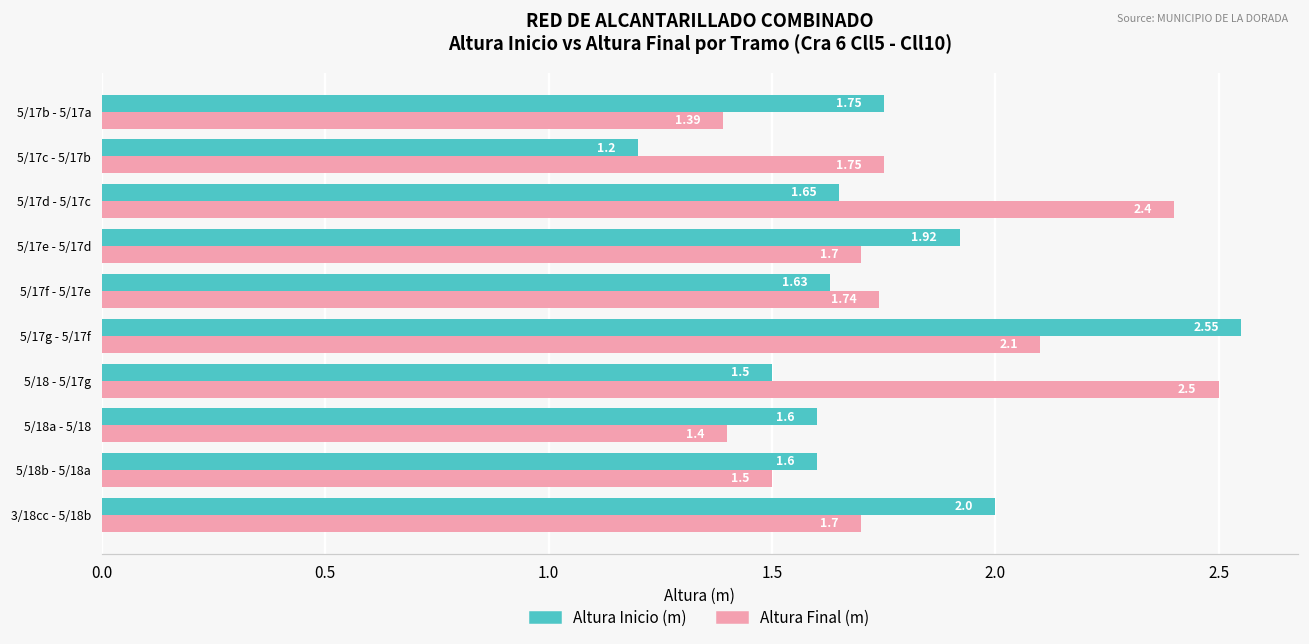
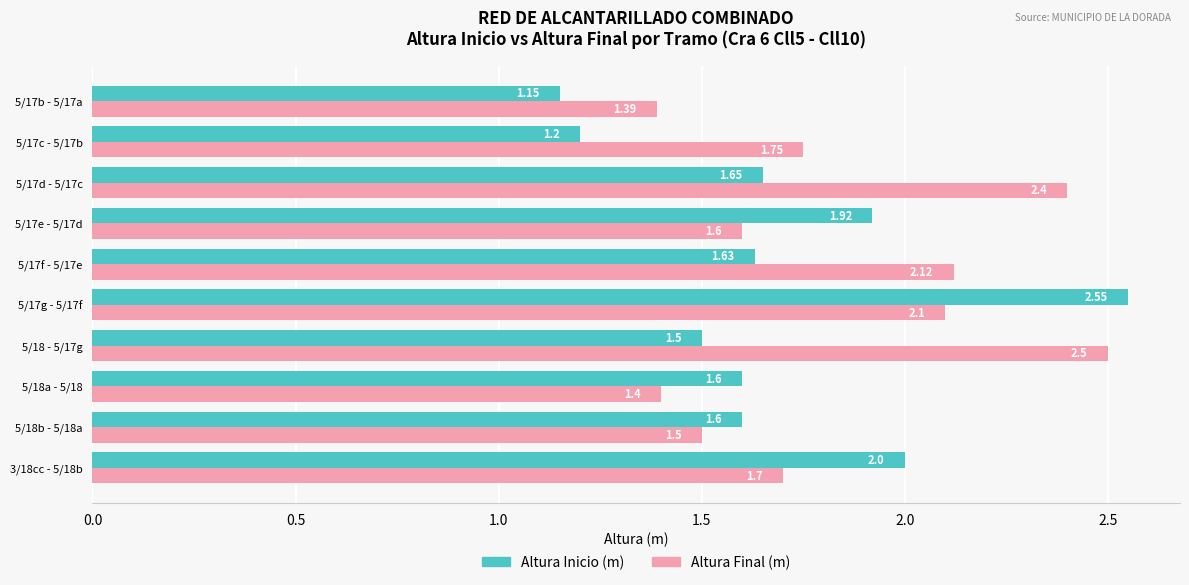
  {
    "Altura Inicio (m)": {
-     "5/17b - 5/17a": 1.75,
+     "5/17b - 5/17a": 1.15,
      "5/17c - 5/17b": 1.2,
      "5/17d - 5/17c": 1.65,
      "5/17e - 5/17d": 1.92,
      "5/17f - 5/17e": 1.63,
      "5/17g - 5/17f": 2.55,
      "5/18 - 5/17g": 1.5,
      "5/18a - 5/18": 1.6,
      "5/18b - 5/18a": 1.6,
      "3/18cc - 5/18b": 2.0
    },
    "Altura Final (m)": {
      "5/17b - 5/17a": 1.39,
      "5/17c - 5/17b": 1.75,
      "5/17d - 5/17c": 2.4,
-     "5/17e - 5/17d": 1.7,
-     "5/17f - 5/17e": 1.74,
+     "5/17e - 5/17d": 1.6,
+     "5/17f - 5/17e": 2.12,
      "5/17g - 5/17f": 2.1,
      "5/18 - 5/17g": 2.5,
      "5/18a - 5/18": 1.4,
      "5/18b - 5/18a": 1.5,
      "3/18cc - 5/18b": 1.7
    }
  }
